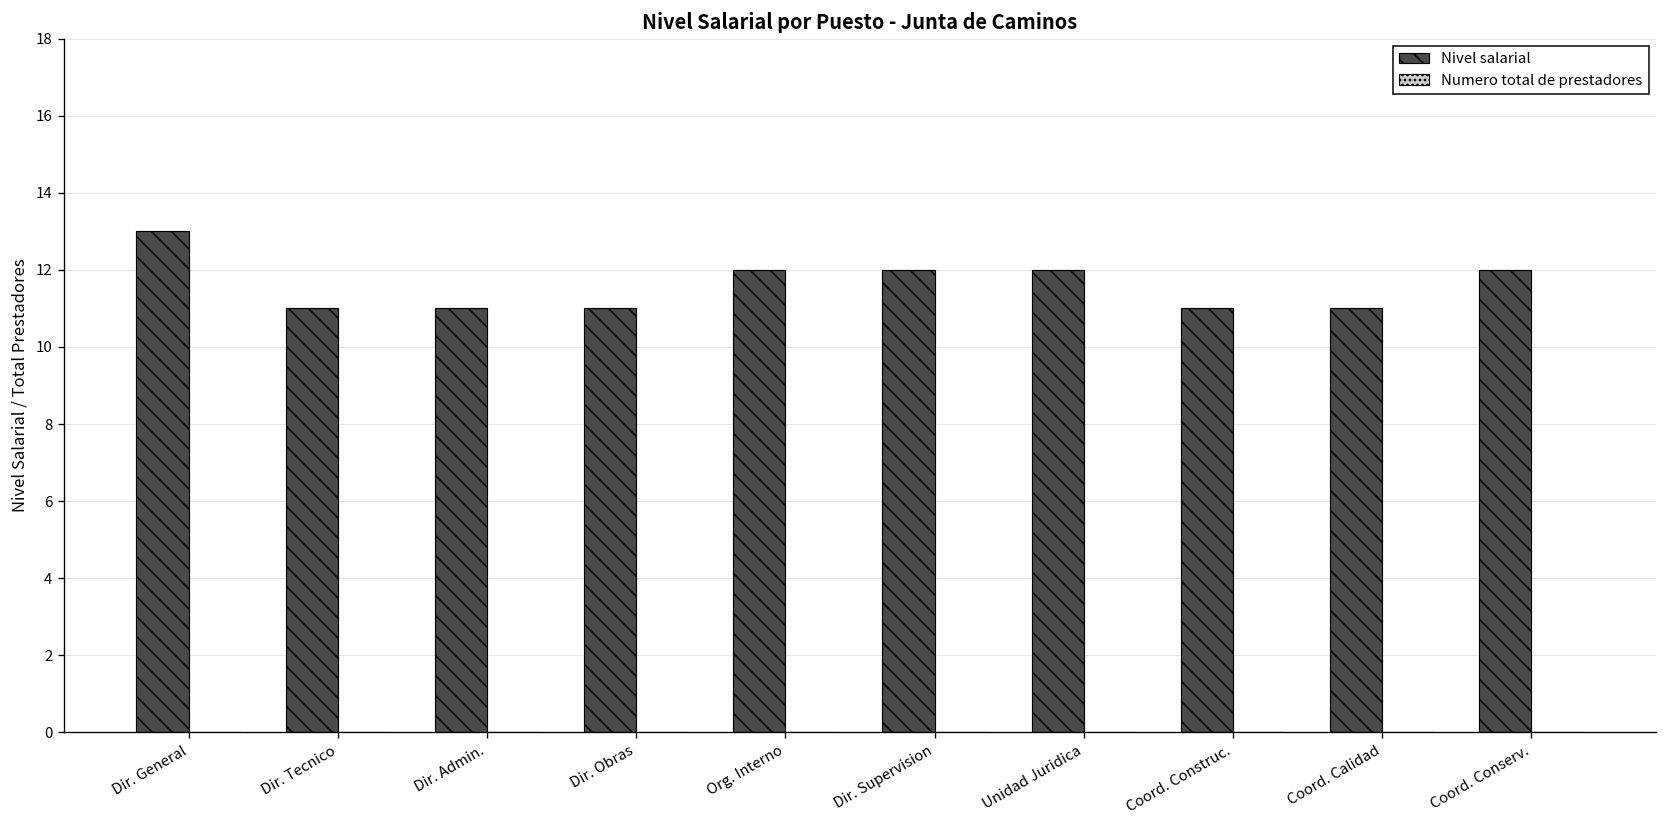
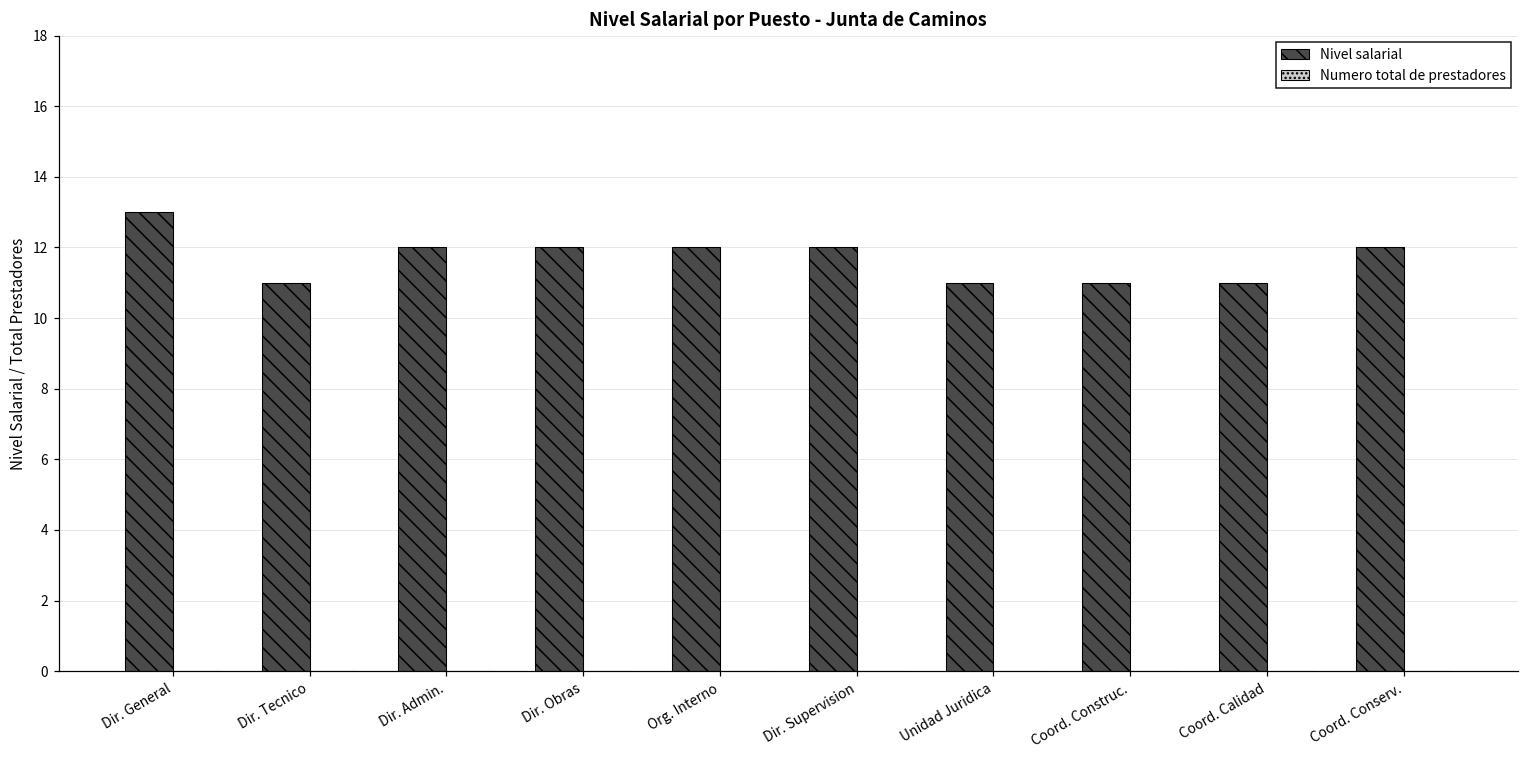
  {
    "Nivel salarial": {
      "Dir. General": 13,
      "Dir. Tecnico": 11,
-     "Dir. Admin.": 11,
-     "Dir. Obras": 11,
+     "Dir. Admin.": 12,
+     "Dir. Obras": 12,
      "Org. Interno": 12,
      "Dir. Supervision": 12,
-     "Unidad Juridica": 12,
+     "Unidad Juridica": 11,
      "Coord. Construc.": 11,
      "Coord. Calidad": 11,
      "Coord. Conserv.": 12
    },
    "Numero total de prestadores": {
      "Dir. General": 0,
      "Dir. Tecnico": 0,
      "Dir. Admin.": 0,
      "Dir. Obras": 0,
      "Org. Interno": 0,
      "Dir. Supervision": 0,
      "Unidad Juridica": 0,
      "Coord. Construc.": 0,
      "Coord. Calidad": 0,
      "Coord. Conserv.": 0
    }
  }
